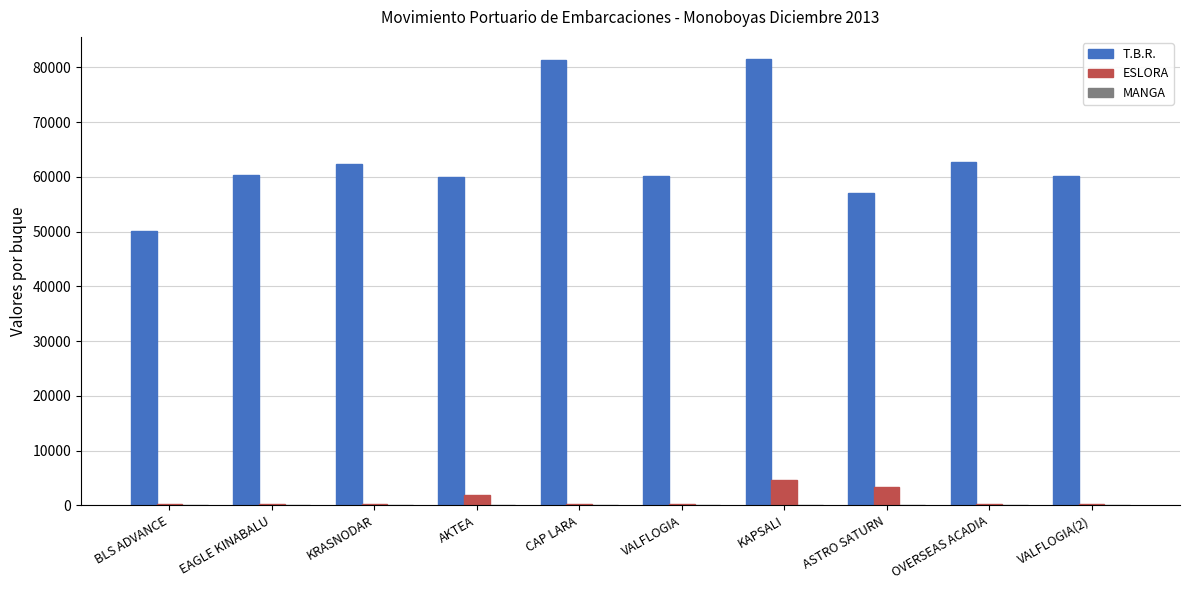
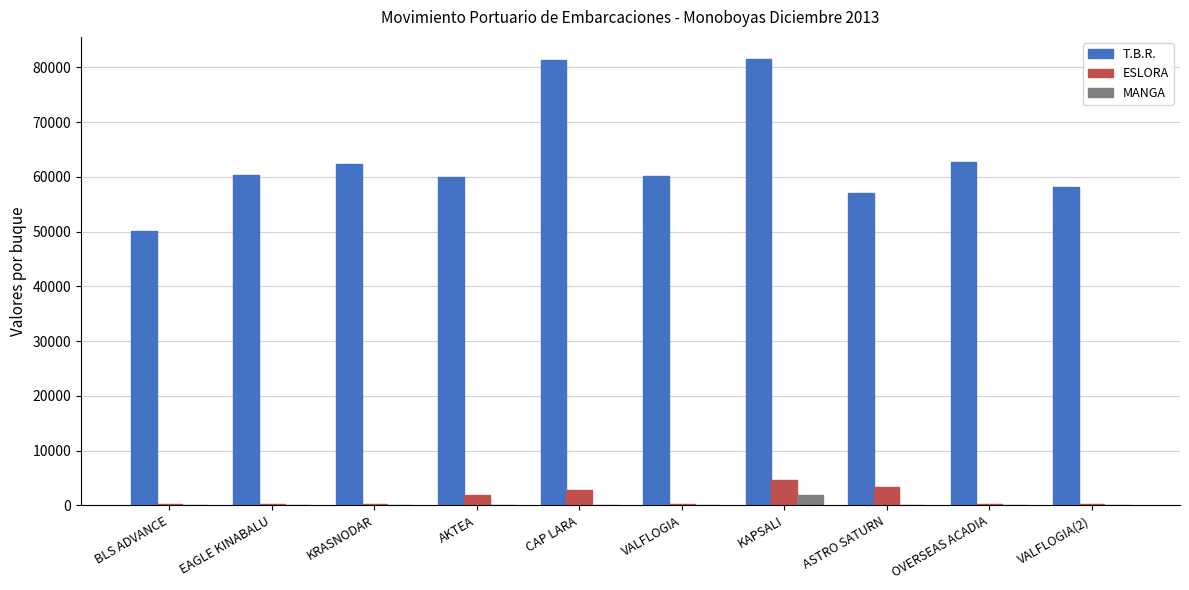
  {
    "T.B.R.": {
      "BLS ADVANCE": 50000,
      "EAGLE KINABALU": 60000,
      "KRASNODAR": 62000,
      "AKTEA": 60000,
      "CAP LARA": 81000,
      "VALFLOGIA": 60000,
      "KAPSALI": 82000,
      "ASTRO SATURN": 57000,
      "OVERSEAS ACADIA": 63000,
-     "VALFLOGIA(2)": 60000
+     "VALFLOGIA(2)": 58000
    },
    "ESLORA": {
      "AKTEA": 2000,
-     "CAP LARA": 0,
+     "CAP LARA": 3000,
      "KAPSALI": 5000,
      "ASTRO SATURN": 3000
    },
    "MANGA": {
-     "KAPSALI": 0
+     "KAPSALI": 2000
    }
  }
